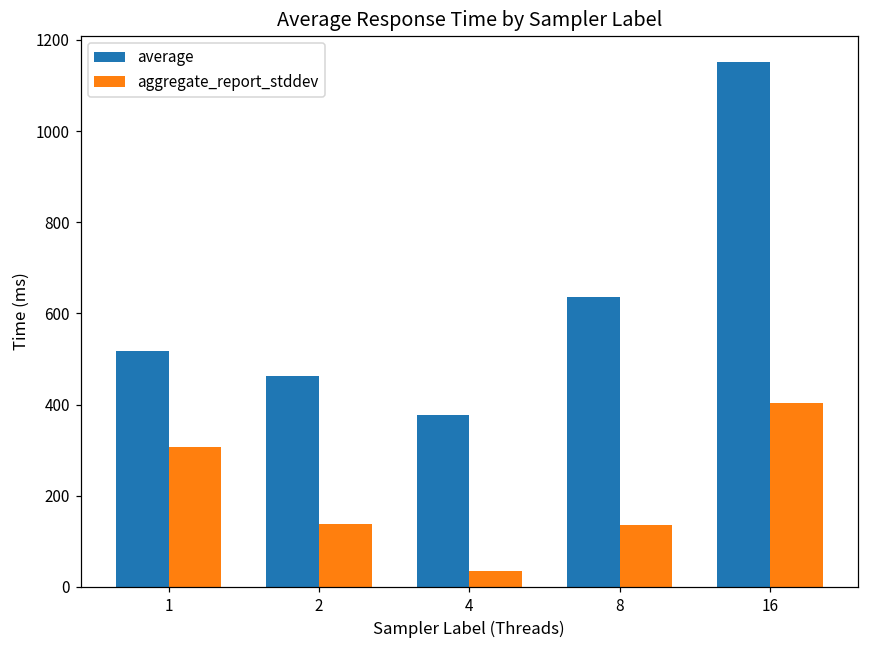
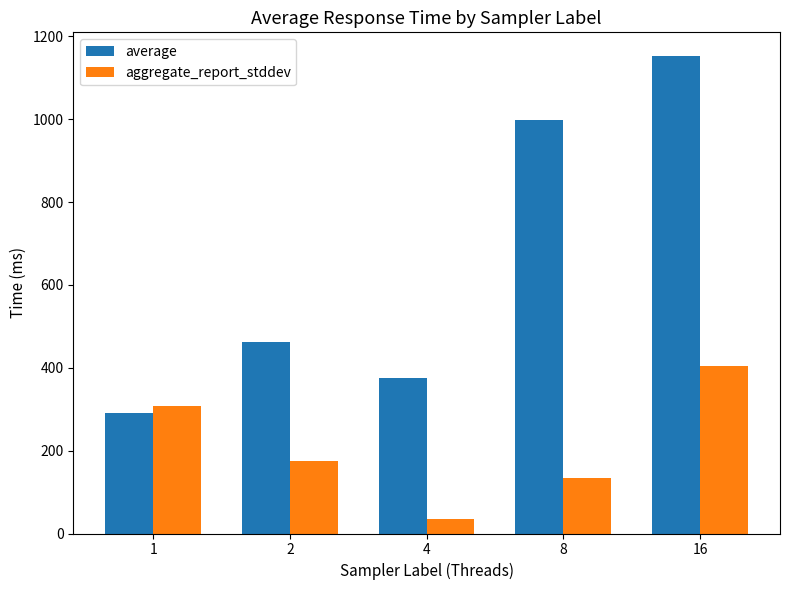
  {
    "average": {
-     "1": 520,
+     "1": 290,
      "2": 460,
      "4": 380,
-     "8": 640,
+     "8": 1000,
      "16": 1150
    },
    "aggregate_report_stddev": {
      "1": 310,
-     "2": 140,
+     "2": 180,
      "4": 40,
      "8": 130,
      "16": 400
    }
  }
